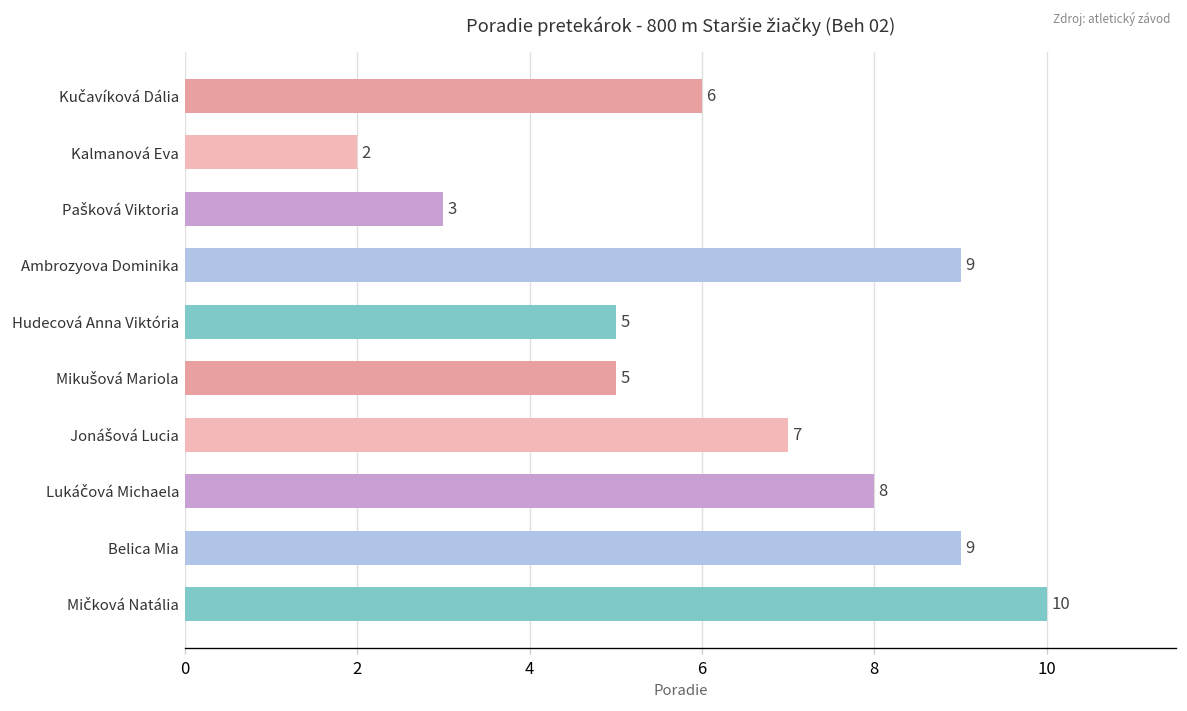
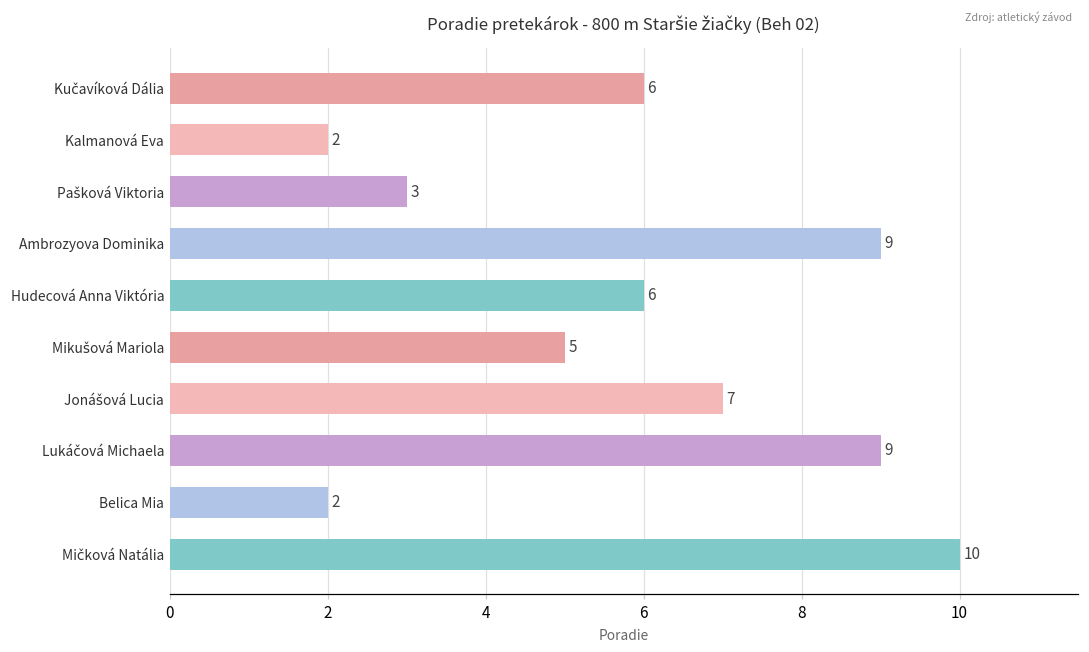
  {
    "Kučavíková Dália": 6,
    "Kalmanová Eva": 2,
    "Pašková Viktoria": 3,
    "Ambrozyova Dominika": 9,
-   "Hudecová Anna Viktória": 5,
+   "Hudecová Anna Viktória": 6,
    "Mikušová Mariola": 5,
    "Jonášová Lucia": 7,
-   "Lukáčová Michaela": 8,
-   "Belica Mia": 9,
+   "Lukáčová Michaela": 9,
+   "Belica Mia": 2,
    "Mičková Natália": 10
  }
